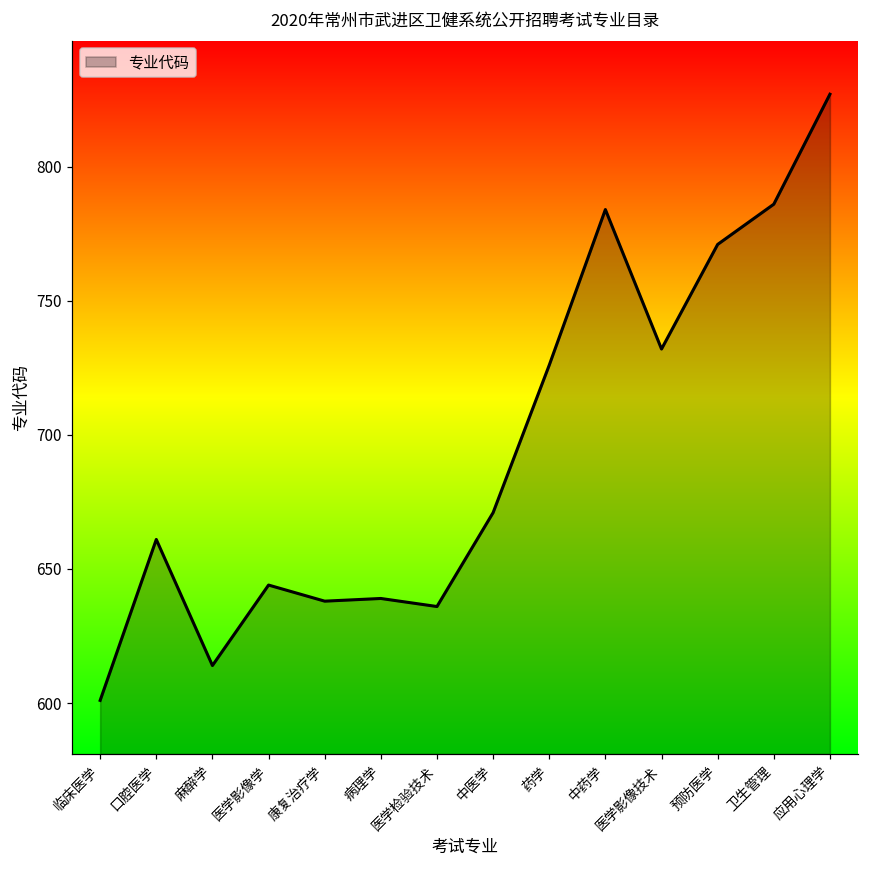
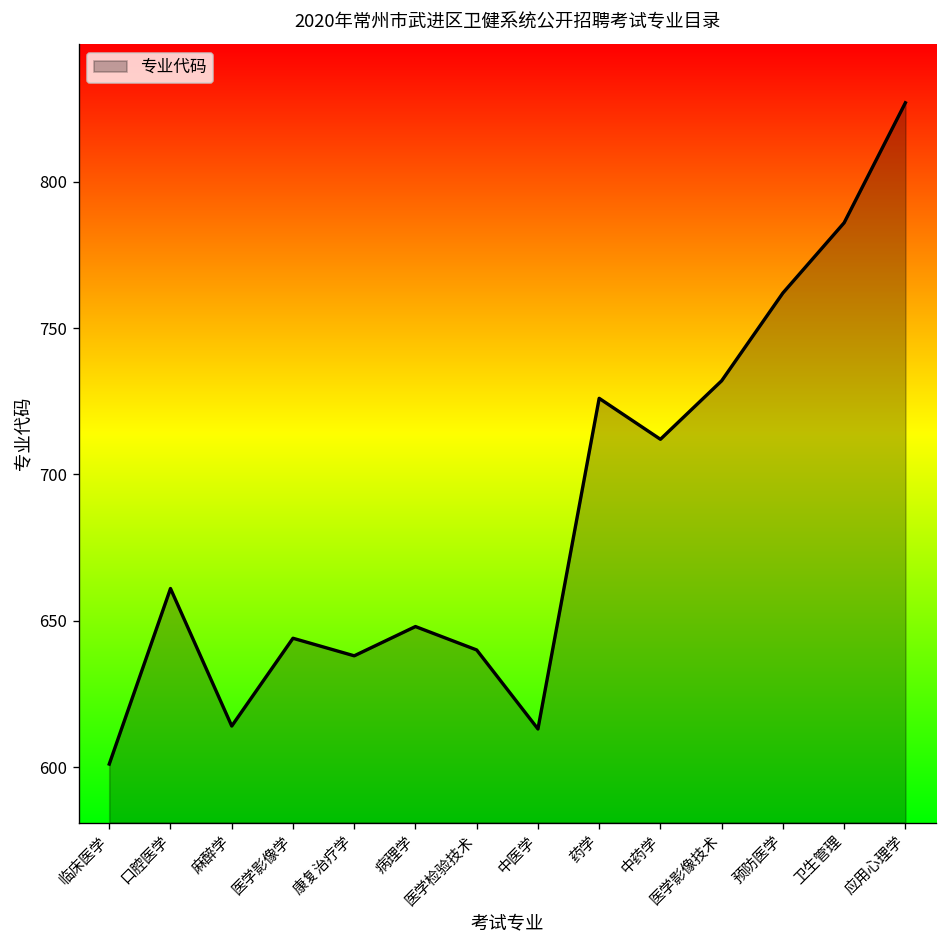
  {
    "临床医学": 601,
    "口腔医学": 661,
    "麻醉学": 614,
    "医学影像学": 644,
    "康复治疗学": 638,
-   "病理学": 639,
-   "医学检验技术": 636,
-   "中医学": 671,
+   "病理学": 648,
+   "医学检验技术": 640,
+   "中医学": 613,
    "药学": 726,
-   "中药学": 784,
+   "中药学": 712,
    "医学影像技术": 732,
-   "预防医学": 771,
+   "预防医学": 762,
    "卫生管理": 786,
    "应用心理学": 827
  }
